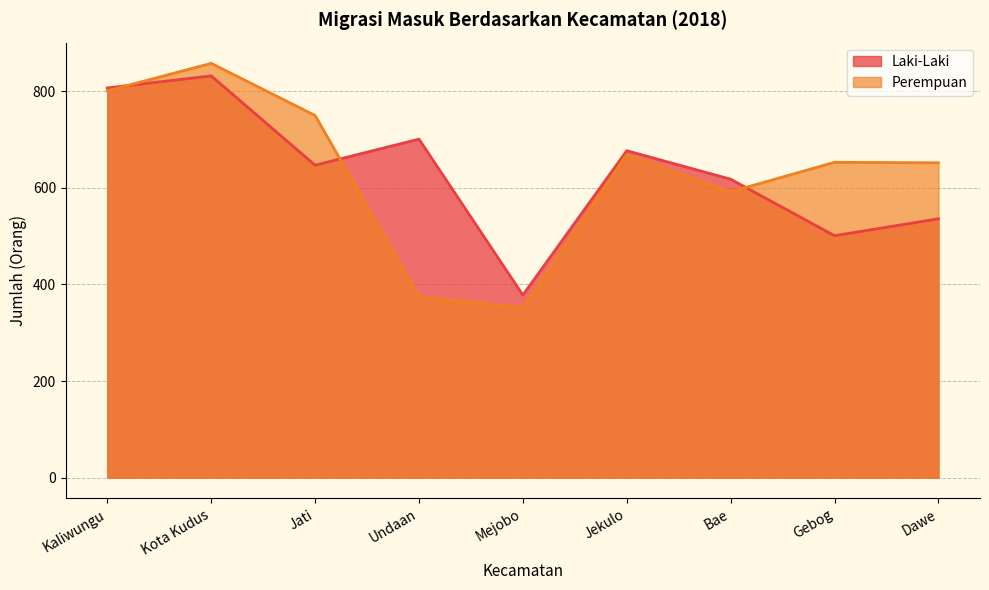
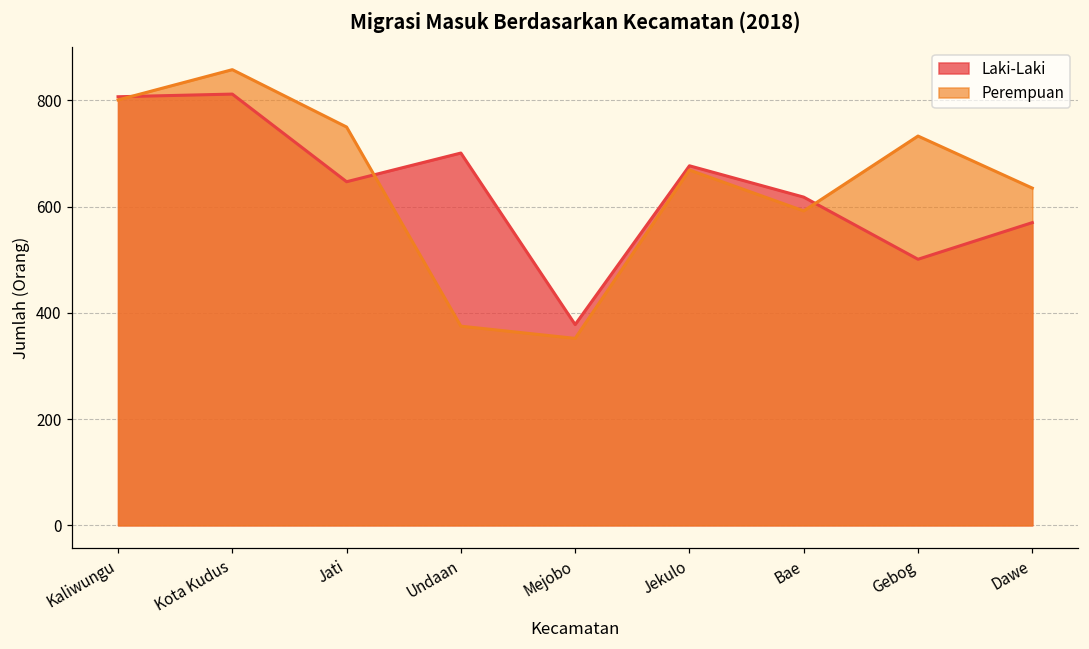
  {
    "Laki-Laki": {
      "Kaliwungu": 810,
-     "Kota Kudus": 830,
+     "Kota Kudus": 810,
      "Jati": 650,
      "Undaan": 700,
      "Mejobo": 380,
      "Jekulo": 680,
      "Bae": 620,
      "Gebog": 500,
-     "Dawe": 540
+     "Dawe": 570
    },
    "Perempuan": {
      "Kaliwungu": 800,
      "Kota Kudus": 860,
      "Jati": 750,
      "Undaan": 380,
      "Mejobo": 350,
      "Jekulo": 670,
      "Bae": 590,
-     "Gebog": 650,
-     "Dawe": 650
+     "Gebog": 730,
+     "Dawe": 640
    }
  }
